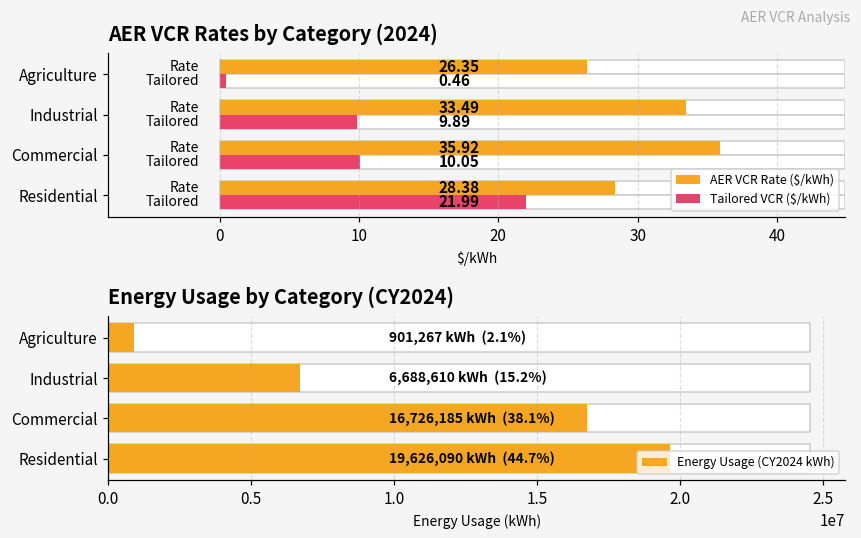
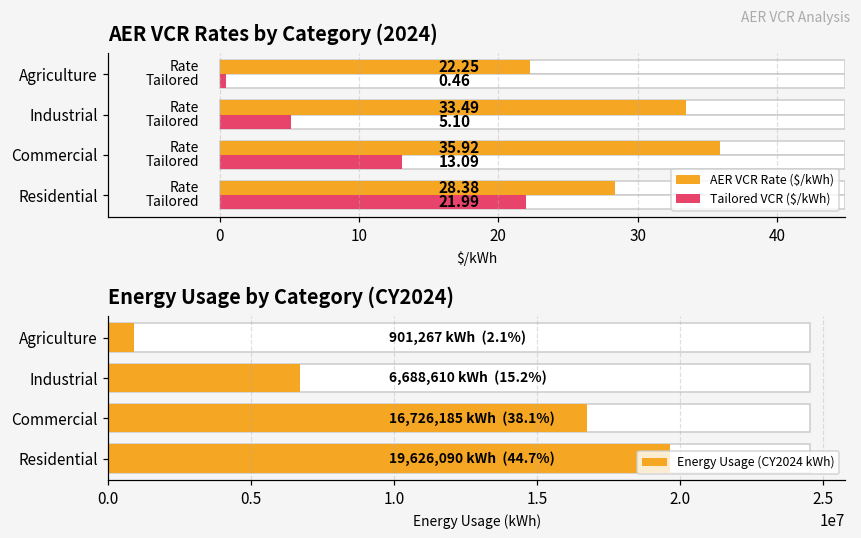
  {
    "AER VCR Rates by Category (2024)": {
      "AER VCR Rate ($/kWh)": {
-       "Agriculture": 26.35
+       "Agriculture": 22.25
      },
      "Tailored VCR ($/kWh)": {
-       "Industrial": 9.89,
-       "Commercial": 10.05
+       "Industrial": 5.10,
+       "Commercial": 13.09
      }
    }
  }
